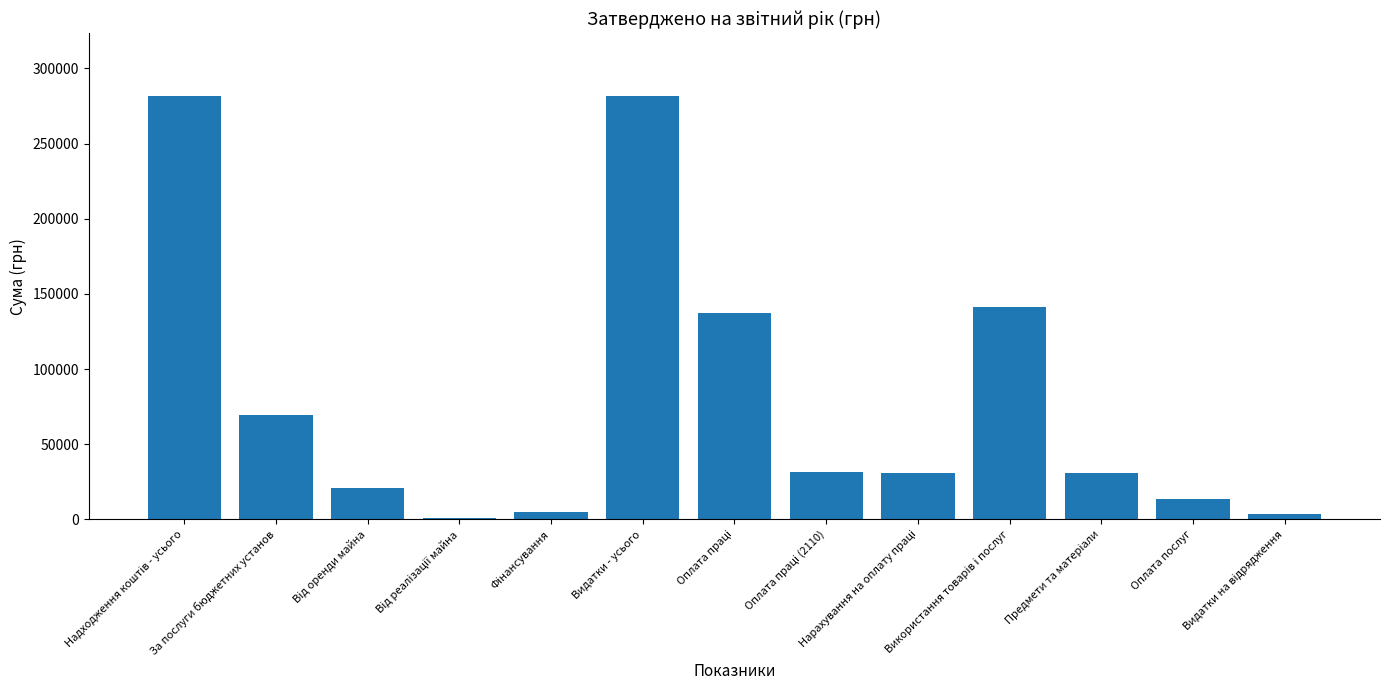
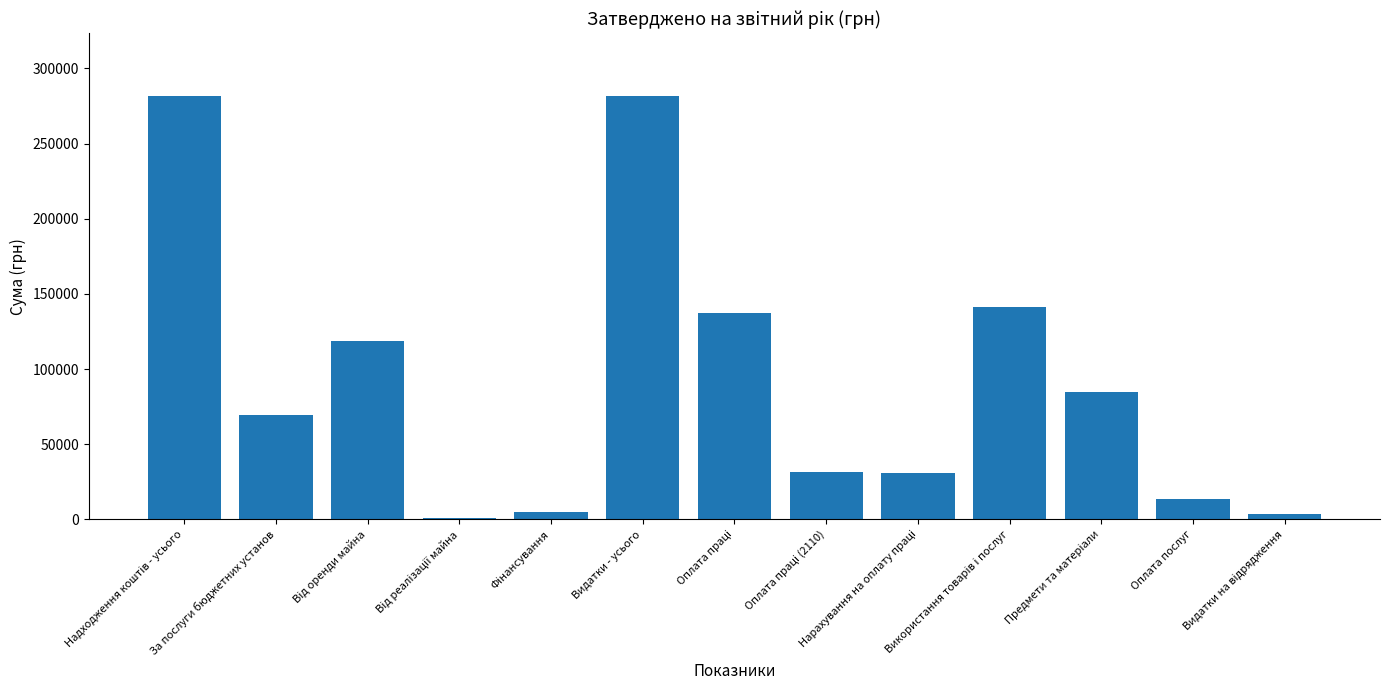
  {
    "Надходження коштів - усього": 281000,
    "За послуги бюджетних установ": 69000,
-   "Від оренди майна": 21000,
+   "Від оренди майна": 119000,
    "Фінансування": 5000,
    "Видатки - усього": 281000,
    "Оплата праці": 138000,
    "Оплата праці (2110)": 32000,
    "Нарахування на оплату праці": 31000,
    "Використання товарів і послуг": 141000,
-   "Предмети та матеріали": 31000,
+   "Предмети та матеріали": 85000,
    "Оплата послуг": 14000,
    "Видатки на відрядження": 4000
  }
